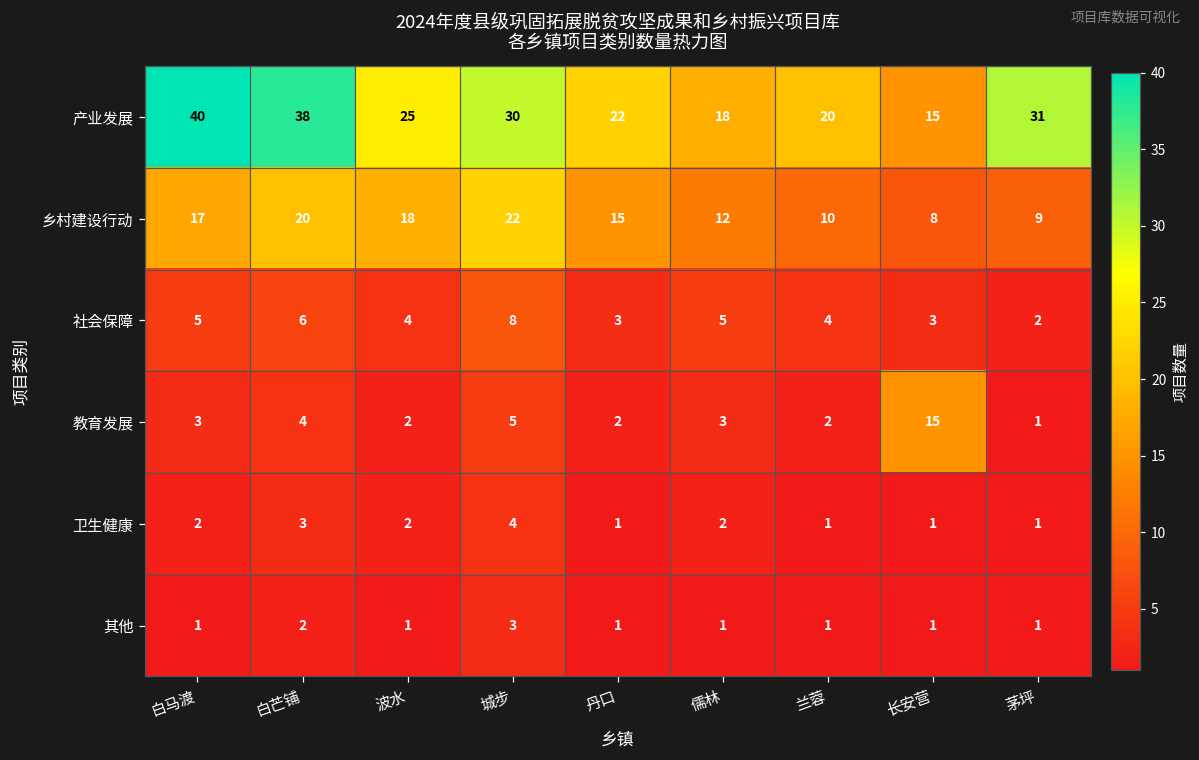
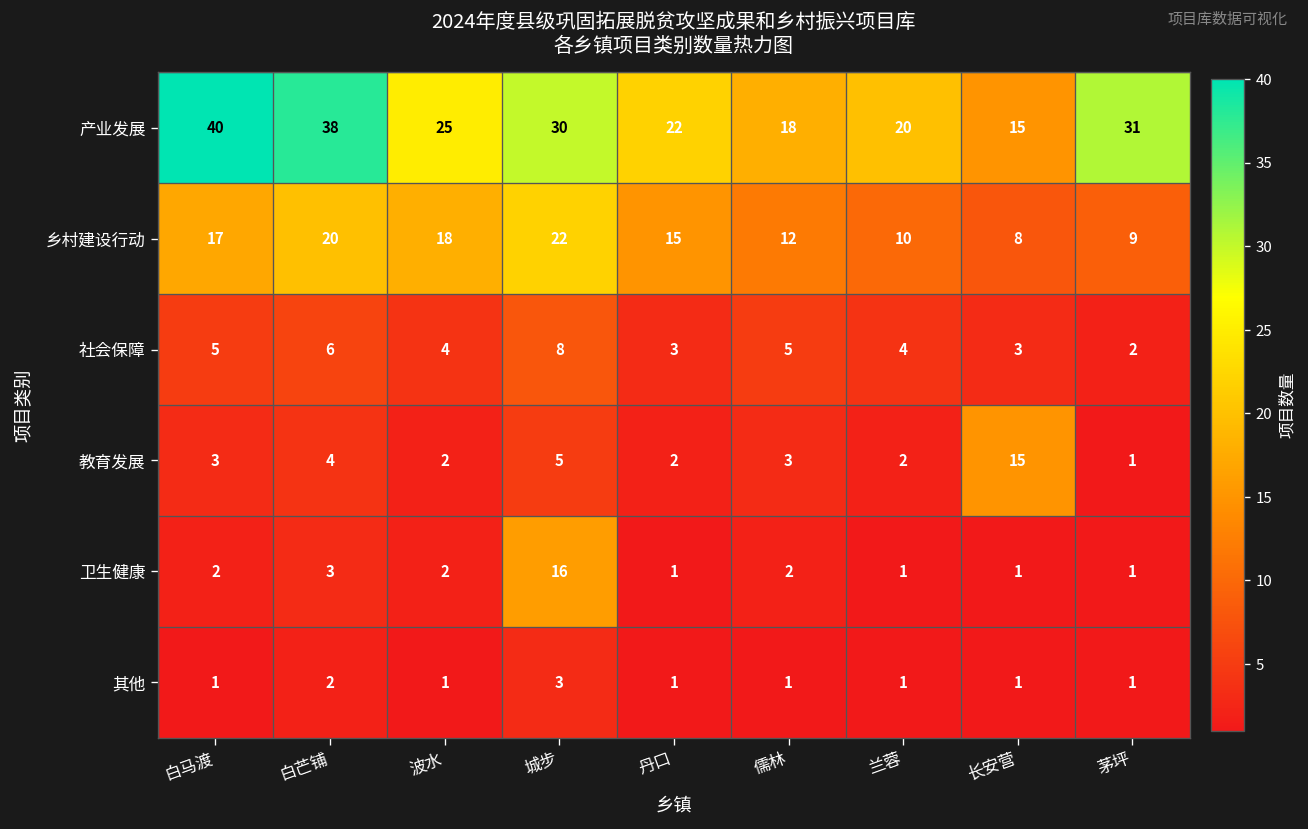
  {
    "产业发展": {
      "白马渡": 40,
      "白芒铺": 38,
      "波水": 25,
      "城步": 30,
      "丹口": 22,
      "儒林": 18,
      "兰蓉": 20,
      "长安营": 15,
      "茅坪": 31
    },
    "乡村建设行动": {
      "白马渡": 17,
      "白芒铺": 20,
      "波水": 18,
      "城步": 22,
      "丹口": 15,
      "儒林": 12,
      "兰蓉": 10,
      "长安营": 8,
      "茅坪": 9
    },
    "社会保障": {
      "白马渡": 5,
      "白芒铺": 6,
      "波水": 4,
      "城步": 8,
      "丹口": 3,
      "儒林": 5,
      "兰蓉": 4,
      "长安营": 3,
      "茅坪": 2
    },
    "教育发展": {
      "白马渡": 3,
      "白芒铺": 4,
      "波水": 2,
      "城步": 5,
      "丹口": 2,
      "儒林": 3,
      "兰蓉": 2,
      "长安营": 15,
      "茅坪": 1
    },
    "卫生健康": {
      "白马渡": 2,
      "白芒铺": 3,
      "波水": 2,
-     "城步": 4,
+     "城步": 16,
      "丹口": 1,
      "儒林": 2,
      "兰蓉": 1,
      "长安营": 1,
      "茅坪": 1
    },
    "其他": {
      "白马渡": 1,
      "白芒铺": 2,
      "波水": 1,
      "城步": 3,
      "丹口": 1,
      "儒林": 1,
      "兰蓉": 1,
      "长安营": 1,
      "茅坪": 1
    }
  }
